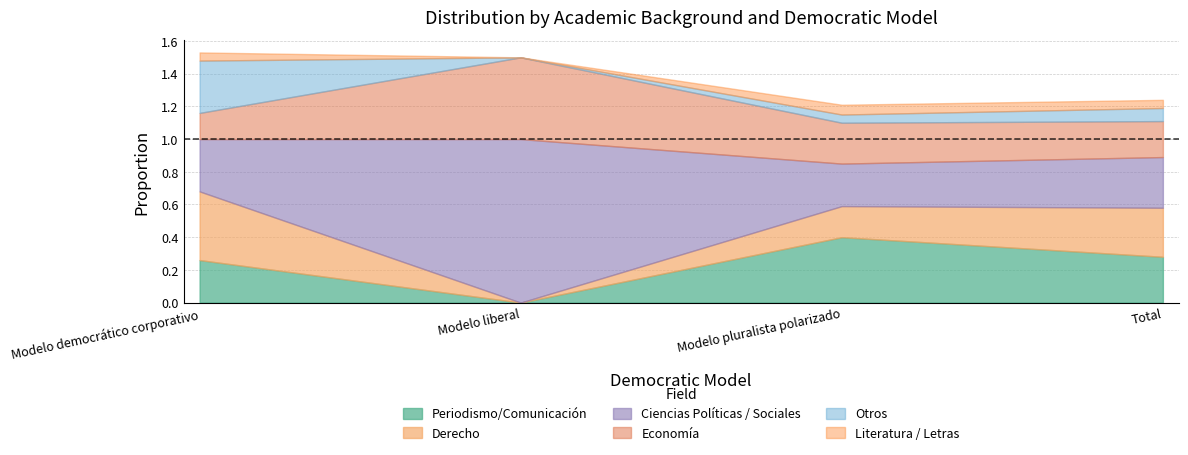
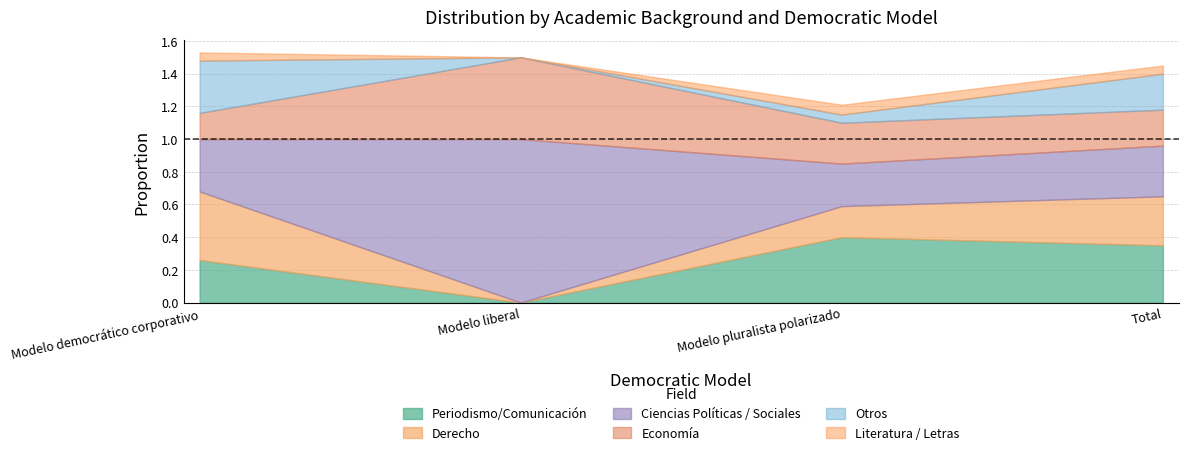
  {
    "Periodismo/Comunicación": {
      "Modelo democrático corporativo": 0.26,
      "Modelo pluralista polarizado": 0.40,
-     "Total": 0.28
+     "Total": 0.35
    },
    "Ciencias Políticas / Sociales": {
      "Modelo democrático corporativo": 0.32,
      "Modelo liberal": 1.00,
      "Modelo pluralista polarizado": 0.26,
      "Total": 0.31
    },
    "Otros": {
      "Modelo democrático corporativo": 0.32,
      "Modelo pluralista polarizado": 0.05,
-     "Total": 0.08
+     "Total": 0.22
    }
  }
